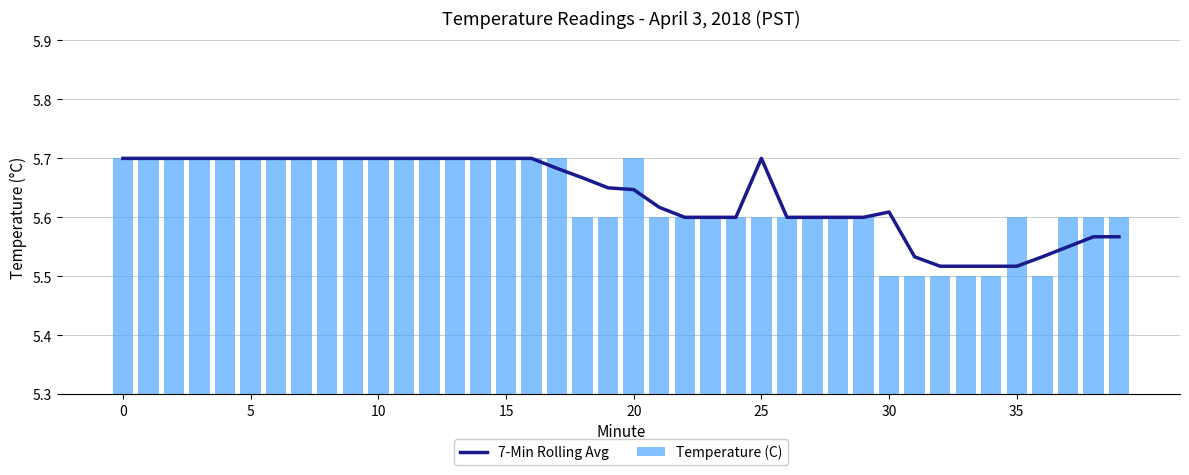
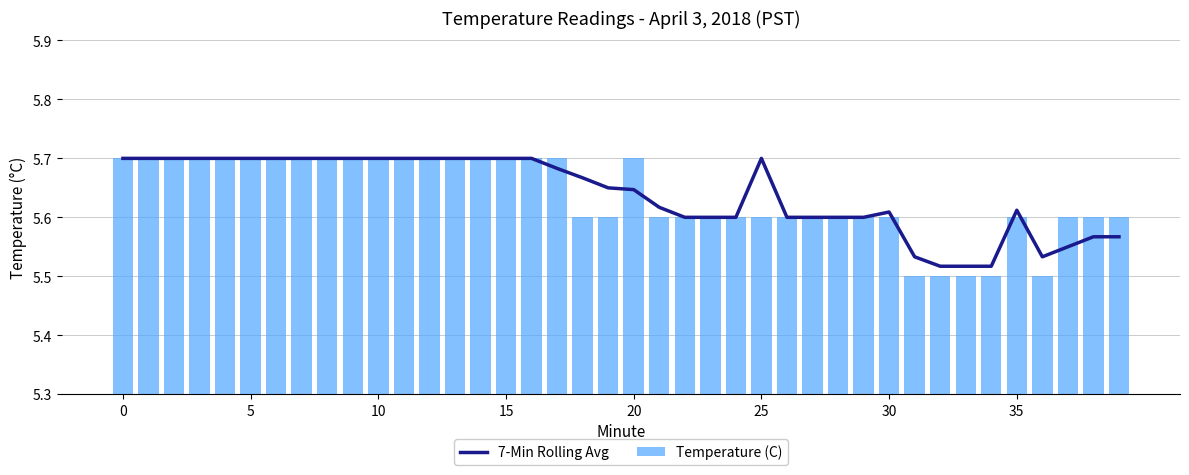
  {
    "7-Min Rolling Avg": {
      "0": 5.70,
      "5": 5.70,
      "10": 5.70,
      "15": 5.70,
      "20": 5.65,
      "25": 5.70,
      "30": 5.61,
-     "35": 5.52
+     "35": 5.61
    },
    "Temperature (C)": {
      "0": 5.7,
      "5": 5.7,
      "10": 5.7,
      "15": 5.7,
      "20": 5.7,
      "25": 5.6,
-     "30": 5.5,
+     "30": 5.6,
      "35": 5.6
    }
  }
